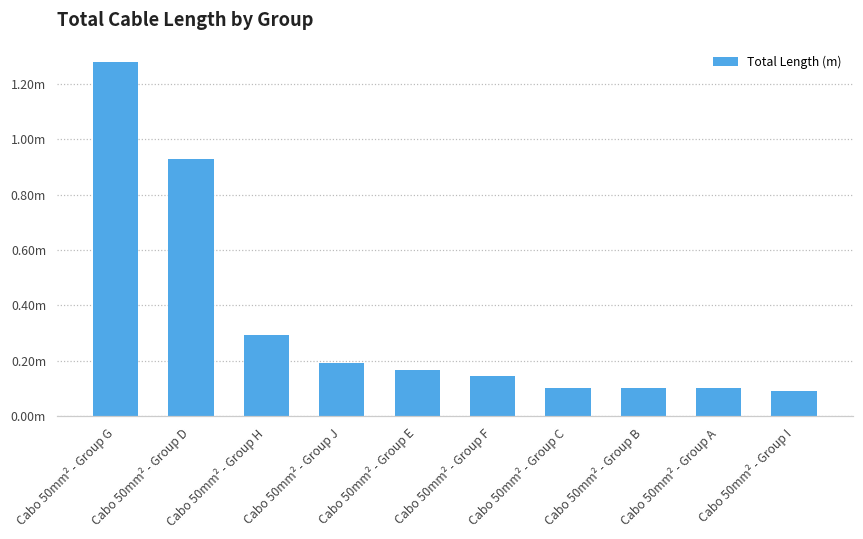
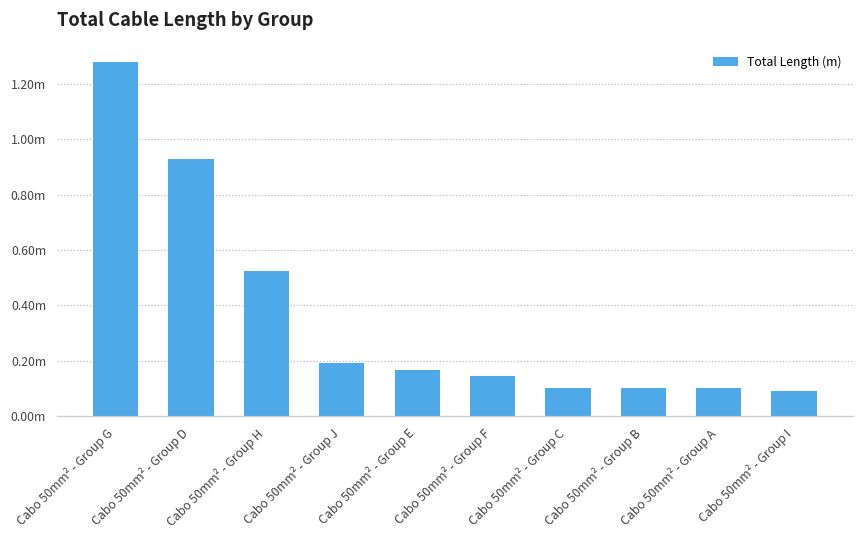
  {
    "Cabo 50mm² - Group G": "1.28m",
    "Cabo 50mm² - Group D": "0.93m",
-   "Cabo 50mm² - Group H": "0.29m",
+   "Cabo 50mm² - Group H": "0.52m",
    "Cabo 50mm² - Group J": "0.19m",
    "Cabo 50mm² - Group E": "0.17m",
    "Cabo 50mm² - Group F": "0.14m",
    "Cabo 50mm² - Group C": "0.10m",
    "Cabo 50mm² - Group B": "0.10m",
    "Cabo 50mm² - Group A": "0.10m",
    "Cabo 50mm² - Group I": "0.09m"
  }
